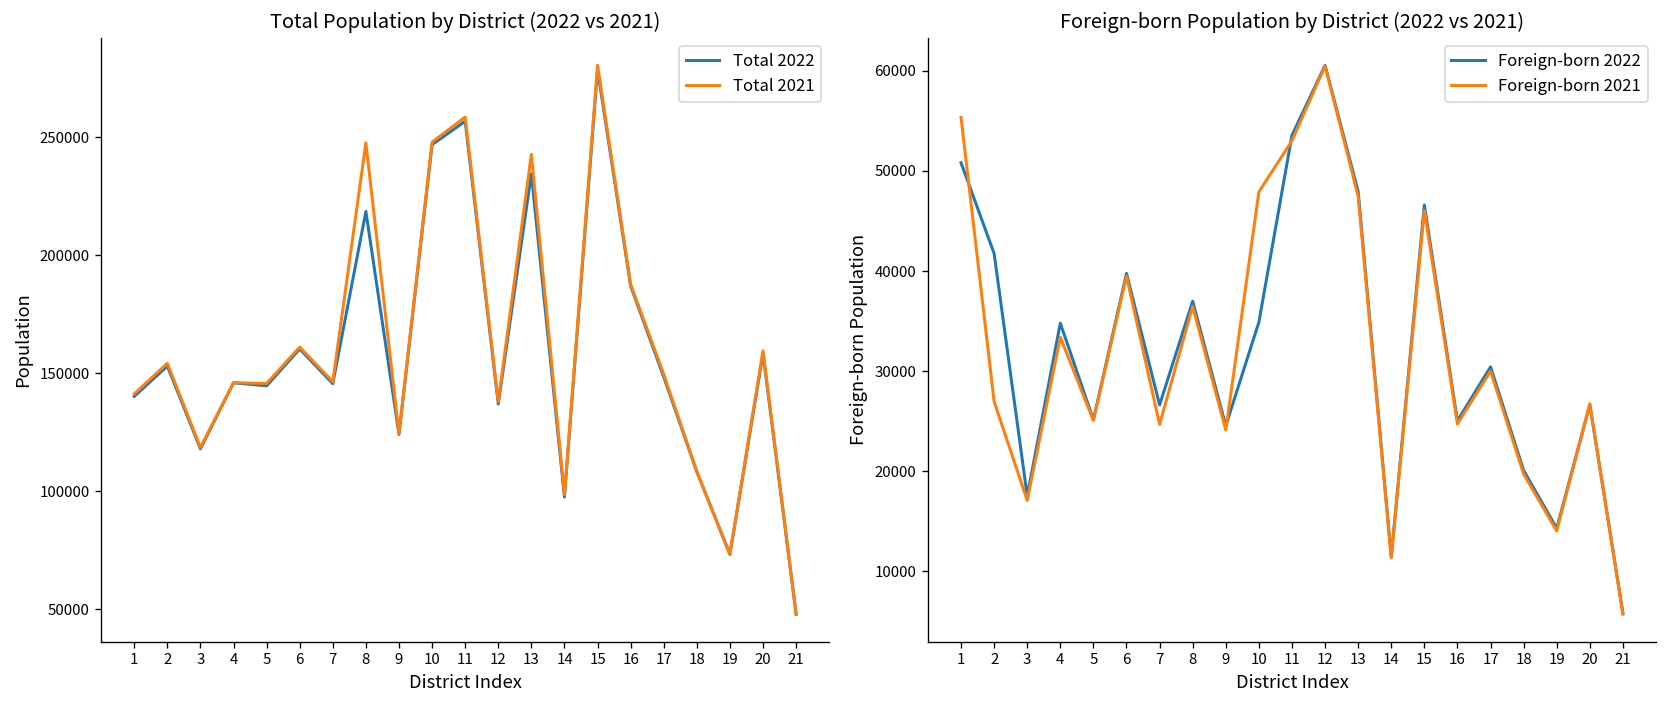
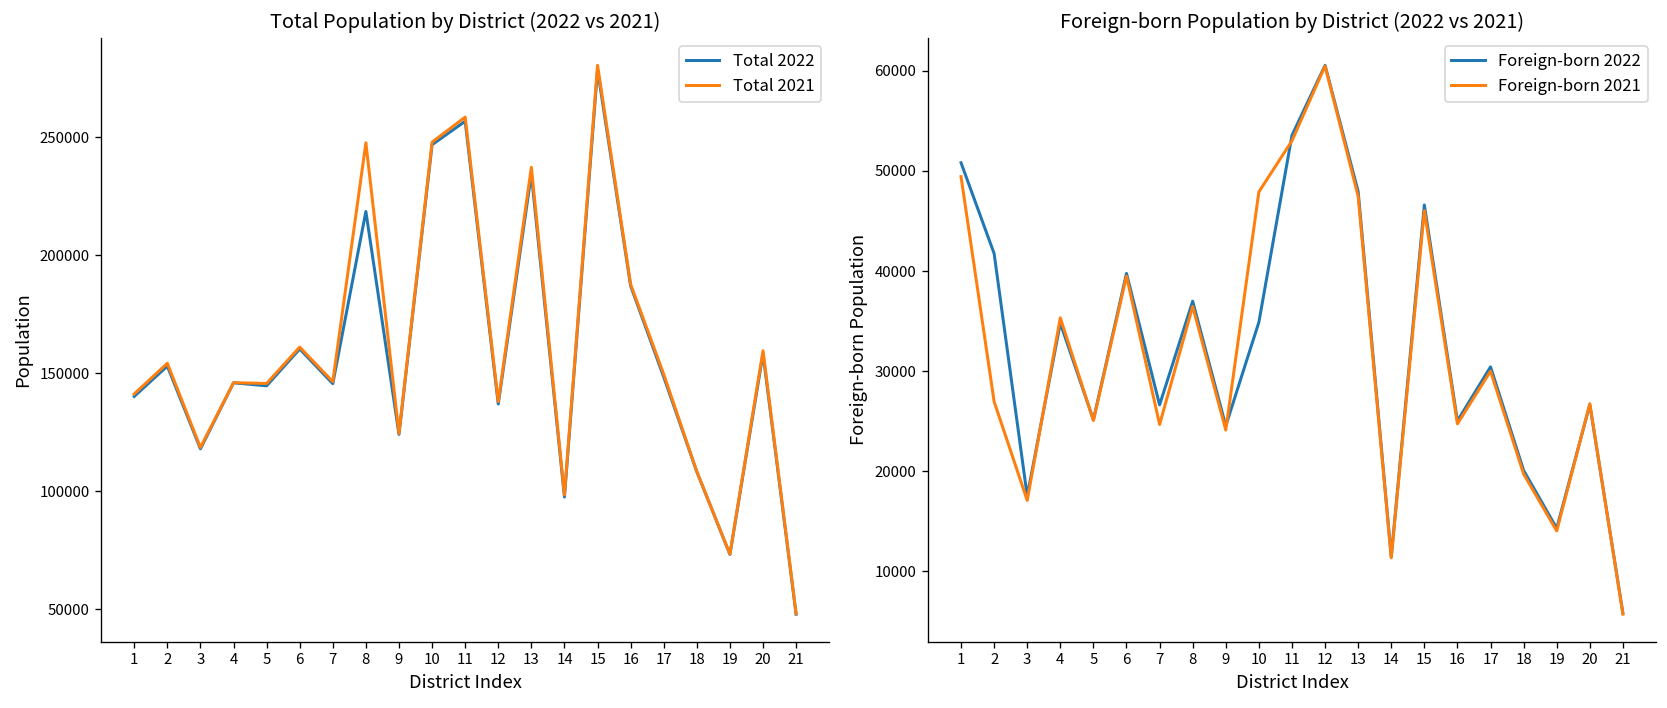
  {
    "Total Population by District (2022 vs 2021)": {
      "Total 2022": {
        "8": 219000,
        "11": 257000,
        "13": 234000,
        "15": 279000
      },
      "Total 2021": {
        "8": 248000,
        "11": 259000,
-       "13": 243000,
+       "13": 237000,
        "15": 280000
      }
    },
    "Foreign-born Population by District (2022 vs 2021)": {
      "Foreign-born 2022": {
        "1": 51000,
        "2": 42000,
        "3": 18000,
        "4": 35000,
        "7": 27000,
        "8": 37000,
        "9": 25000,
        "10": 35000,
        "11": 54000,
        "13": 48000,
        "15": 47000,
        "17": 30000,
        "18": 20000
      },
      "Foreign-born 2021": {
-       "1": 55000,
+       "1": 49000,
        "2": 27000,
        "3": 17000,
-       "4": 33000,
+       "4": 35000,
        "7": 25000,
        "8": 36000,
        "9": 24000,
        "10": 48000,
        "11": 53000,
        "13": 47000,
        "15": 46000,
        "17": 30000,
        "18": 20000
      }
    }
  }
